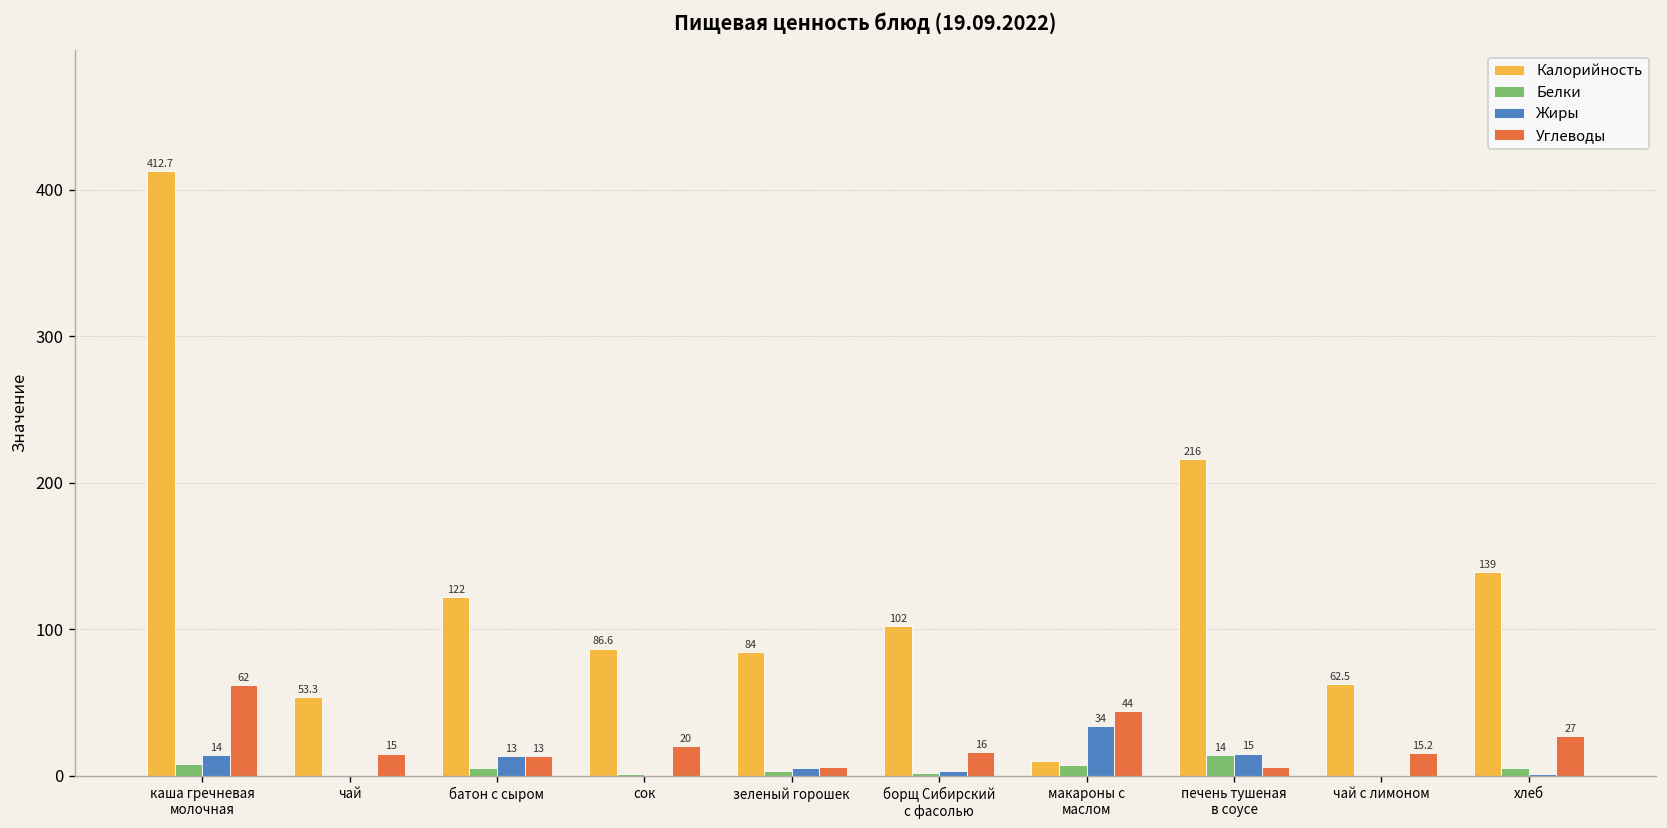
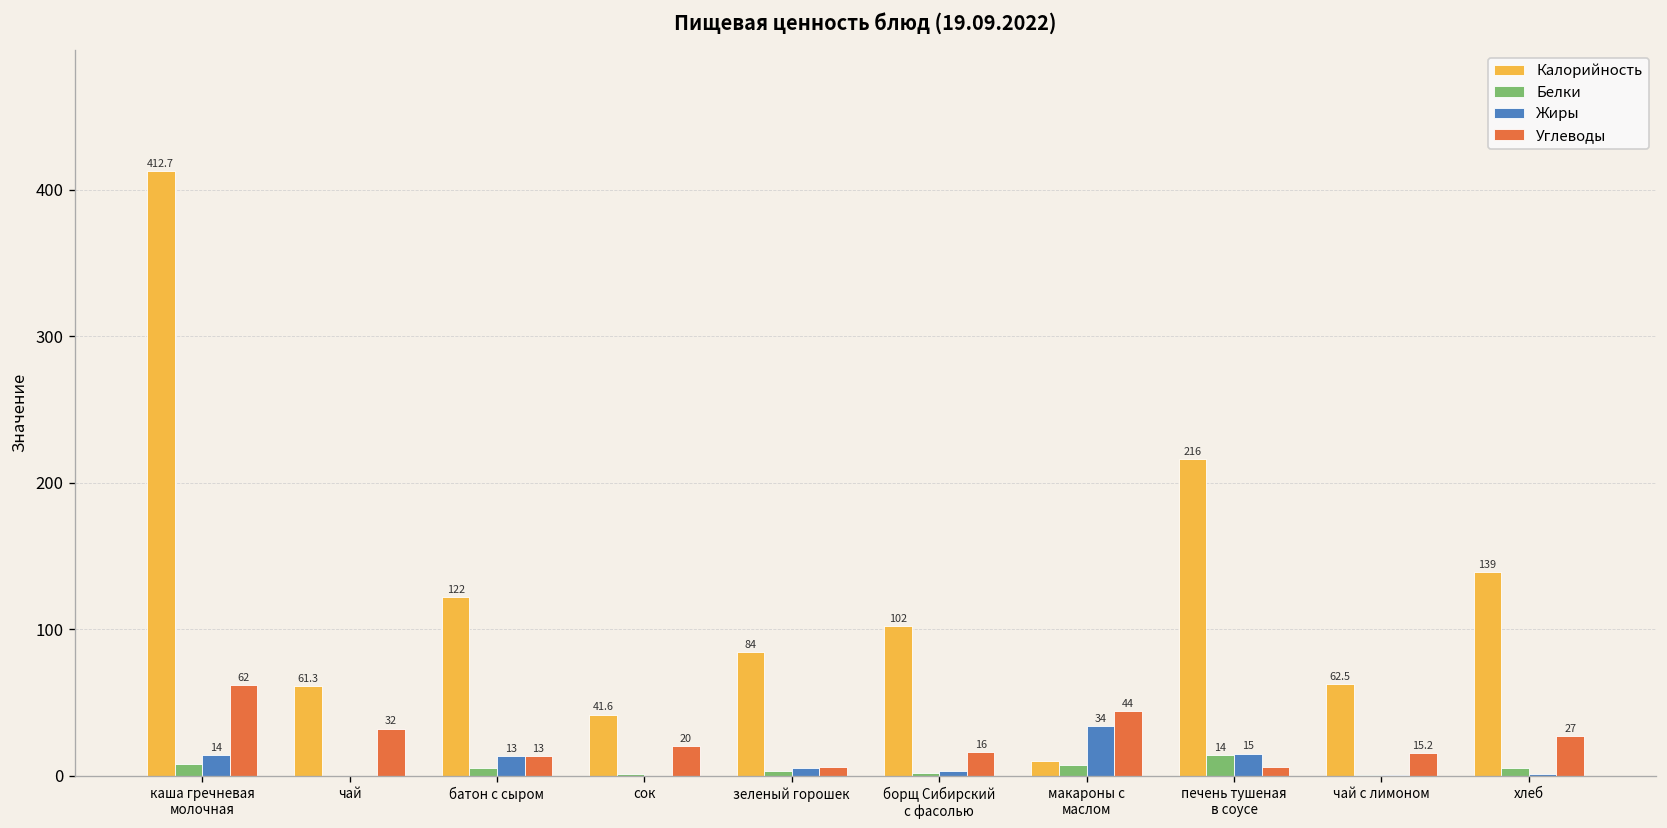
  {
    "Калорийность": {
      "каша гречневая молочная": 412.7,
-     "чай": 53.3,
+     "чай": 61.3,
      "батон с сыром": 122,
-     "сок": 86.6,
+     "сок": 41.6,
      "зеленый горошек": 84,
      "борщ Сибирский с фасолью": 102,
      "печень тушеная в соусе": 216,
      "чай с лимоном": 62.5,
      "хлеб": 139
    },
    "Белки": {
      "печень тушеная в соусе": 14
    },
    "Жиры": {
      "каша гречневая молочная": 14,
      "батон с сыром": 13,
      "макароны с маслом": 34,
      "печень тушеная в соусе": 15
    },
    "Углеводы": {
      "каша гречневая молочная": 62,
-     "чай": 15,
+     "чай": 32,
      "батон с сыром": 13,
      "сок": 20,
      "борщ Сибирский с фасолью": 16,
      "макароны с маслом": 44,
      "чай с лимоном": 15.2,
      "хлеб": 27
    }
  }
